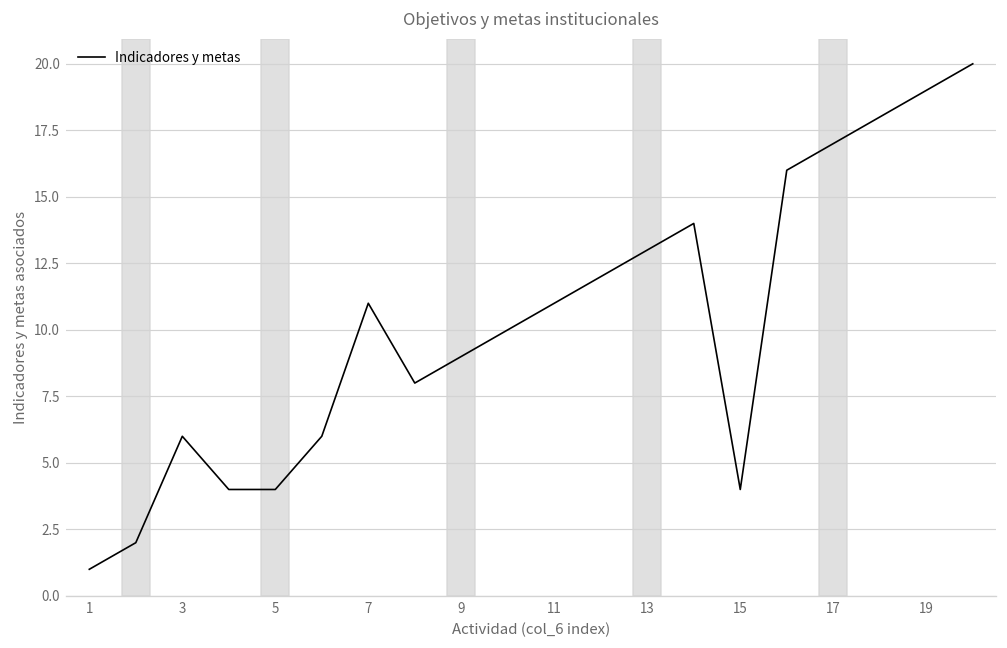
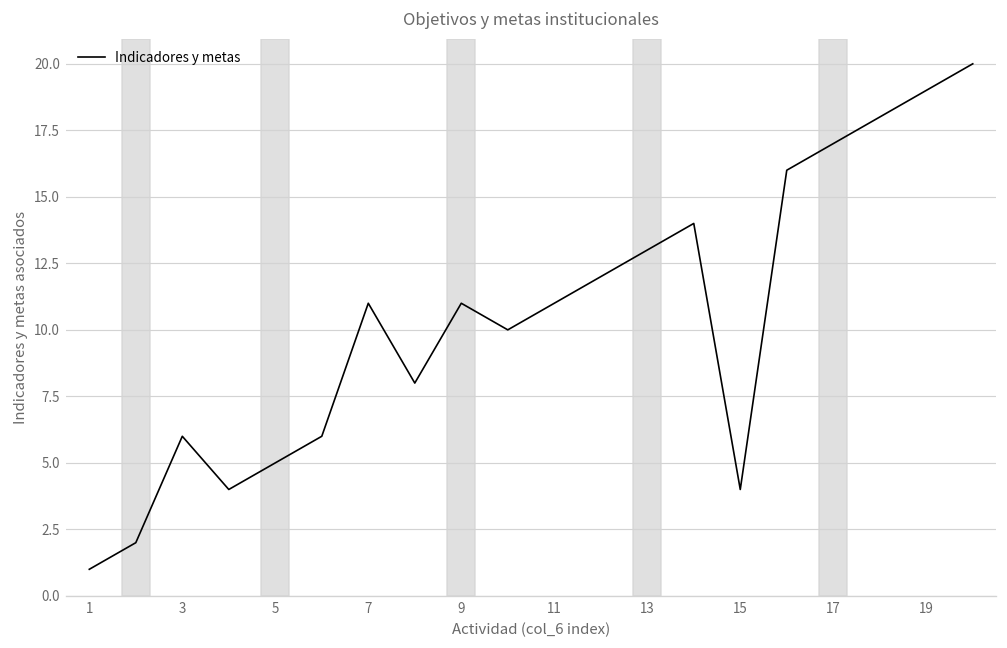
  {
    "1": 1,
    "3": 6,
-   "5": 4,
+   "5": 5,
    "7": 11,
-   "9": 9,
+   "9": 11,
    "11": 11,
    "13": 13,
    "15": 4,
    "17": 17,
    "19": 19
  }
